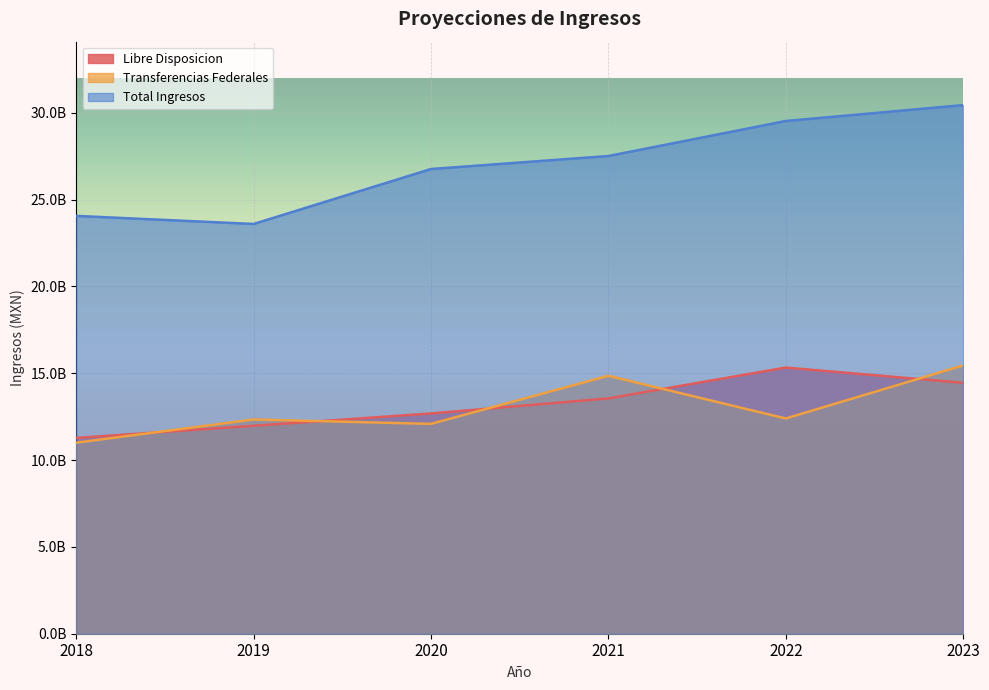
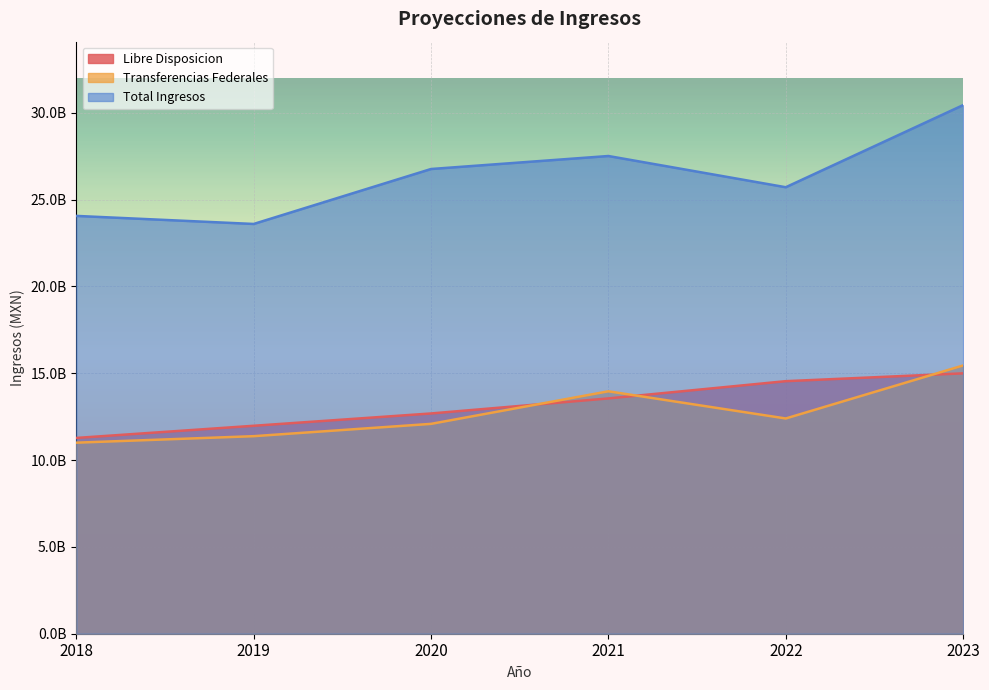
  {
    "Libre Disposicion": {
      "2018": 11300000000,
      "2019": 12000000000,
      "2020": 12700000000,
      "2021": 13600000000,
-     "2022": 15300000000,
-     "2023": 14500000000
+     "2022": 14500000000,
+     "2023": 15000000000
    },
    "Transferencias Federales": {
      "2018": 11000000000,
-     "2019": 12300000000,
+     "2019": 11400000000,
      "2020": 12100000000,
-     "2021": 14900000000,
+     "2021": 14000000000,
      "2022": 12400000000,
      "2023": 15400000000
    },
    "Total Ingresos": {
      "2018": 24100000000,
      "2019": 23600000000,
      "2020": 26800000000,
      "2021": 27500000000,
-     "2022": 29500000000,
+     "2022": 25700000000,
      "2023": 30400000000
    }
  }
